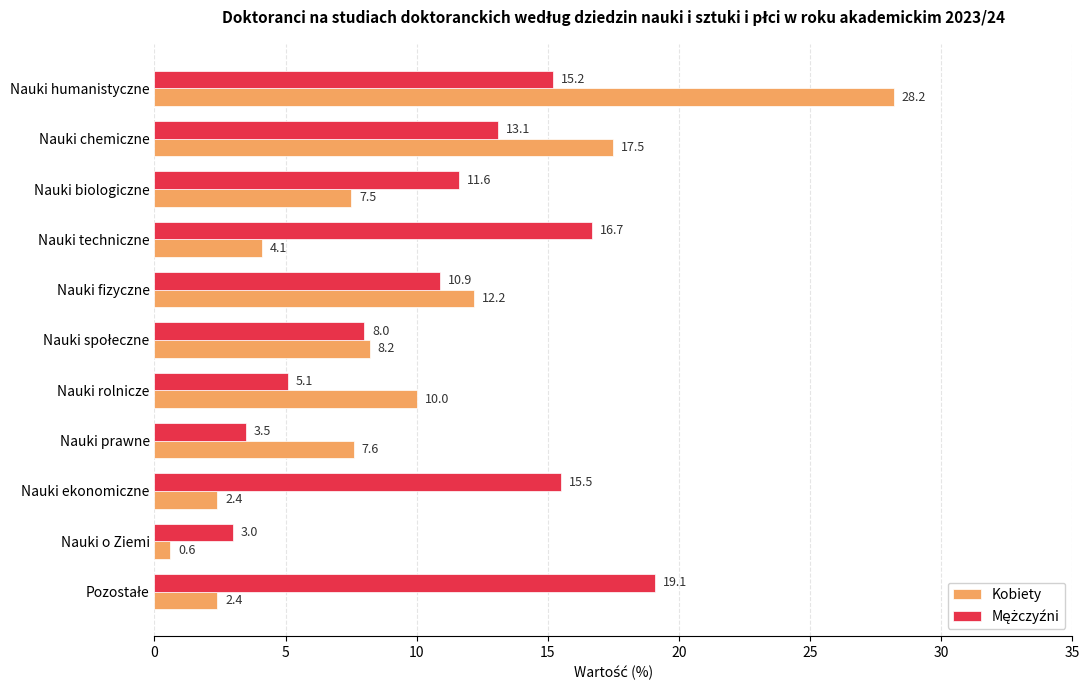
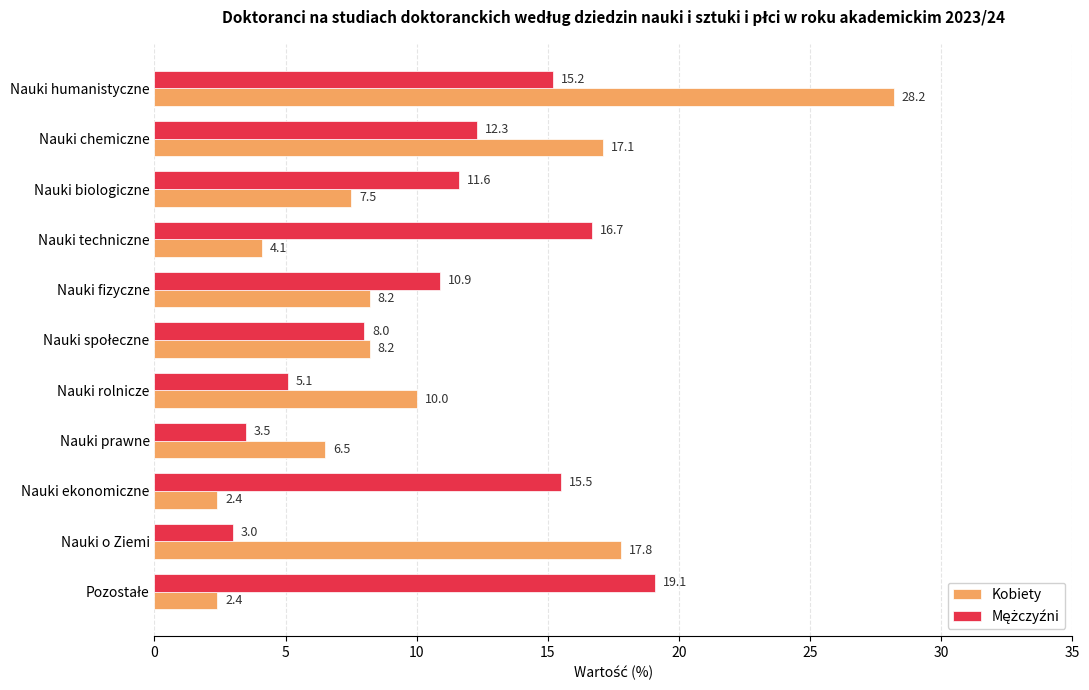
  {
    "Kobiety": {
      "Nauki humanistyczne": 28.2,
-     "Nauki chemiczne": 17.5,
+     "Nauki chemiczne": 17.1,
      "Nauki biologiczne": 7.5,
      "Nauki techniczne": 4.1,
-     "Nauki fizyczne": 12.2,
+     "Nauki fizyczne": 8.2,
      "Nauki społeczne": 8.2,
      "Nauki rolnicze": 10.0,
-     "Nauki prawne": 7.6,
+     "Nauki prawne": 6.5,
      "Nauki ekonomiczne": 2.4,
-     "Nauki o Ziemi": 0.6,
+     "Nauki o Ziemi": 17.8,
      "Pozostałe": 2.4
    },
    "Mężczyźni": {
      "Nauki humanistyczne": 15.2,
-     "Nauki chemiczne": 13.1,
+     "Nauki chemiczne": 12.3,
      "Nauki biologiczne": 11.6,
      "Nauki techniczne": 16.7,
      "Nauki fizyczne": 10.9,
      "Nauki społeczne": 8.0,
      "Nauki rolnicze": 5.1,
      "Nauki prawne": 3.5,
      "Nauki ekonomiczne": 15.5,
      "Nauki o Ziemi": 3.0,
      "Pozostałe": 19.1
    }
  }
